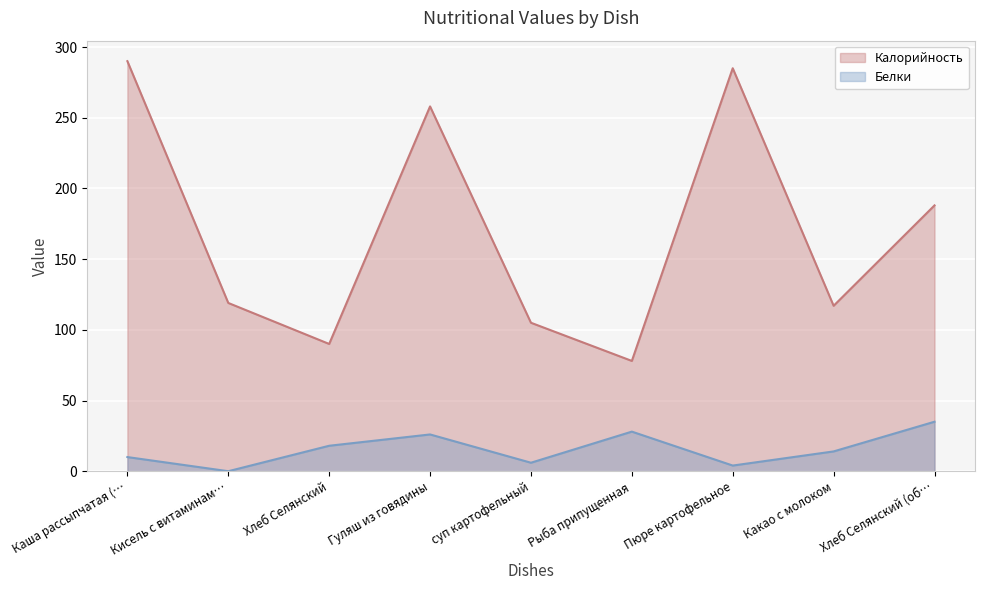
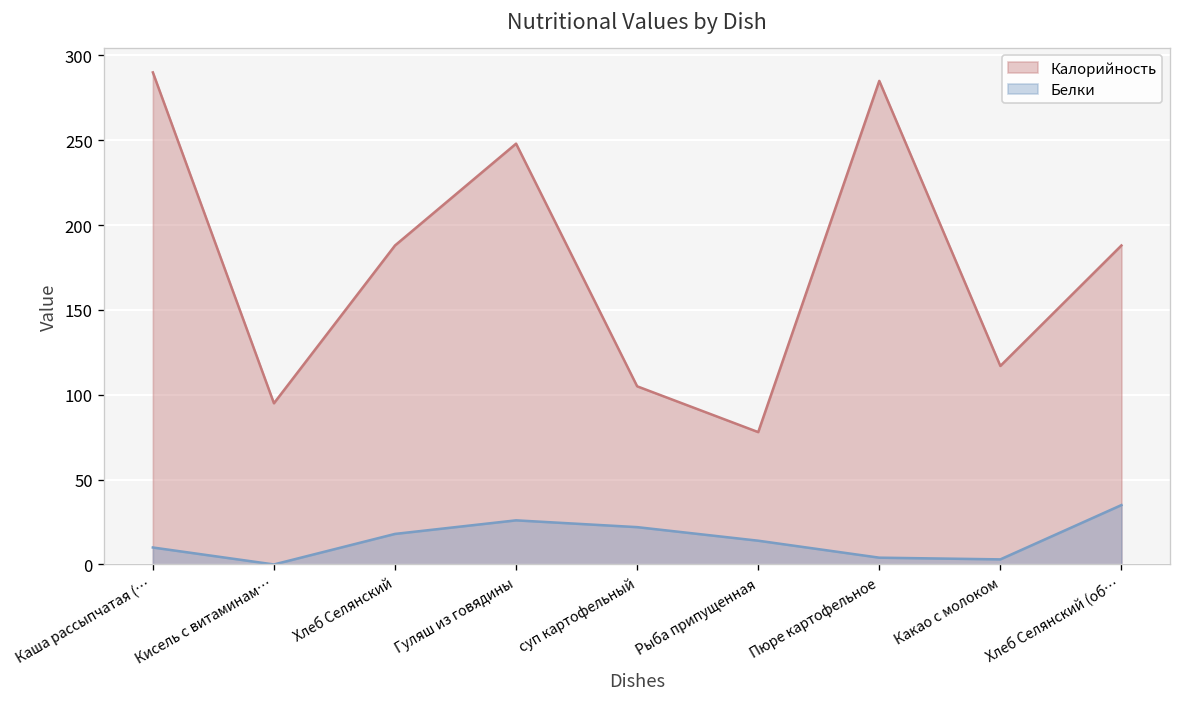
  {
    "Калорийность": {
      "Каша рассыпчатая (…": 290,
-     "Кисель с витаминам…": 119,
-     "Хлеб Селянский": 90,
-     "Гуляш из говядины": 258,
+     "Кисель с витаминам…": 95,
+     "Хлеб Селянский": 188,
+     "Гуляш из говядины": 248,
      "суп картофельный": 105,
      "Рыба припущенная": 78,
      "Пюре картофельное": 285,
      "Какао с молоком": 117,
      "Хлеб Селянский (об…": 188
    },
    "Белки": {
      "Каша рассыпчатая (…": 10,
      "Кисель с витаминам…": 0,
      "Хлеб Селянский": 18,
      "Гуляш из говядины": 26,
-     "суп картофельный": 6,
-     "Рыба припущенная": 28,
+     "суп картофельный": 22,
+     "Рыба припущенная": 14,
      "Пюре картофельное": 4,
-     "Какао с молоком": 14,
+     "Какао с молоком": 3,
      "Хлеб Селянский (об…": 35
    }
  }
